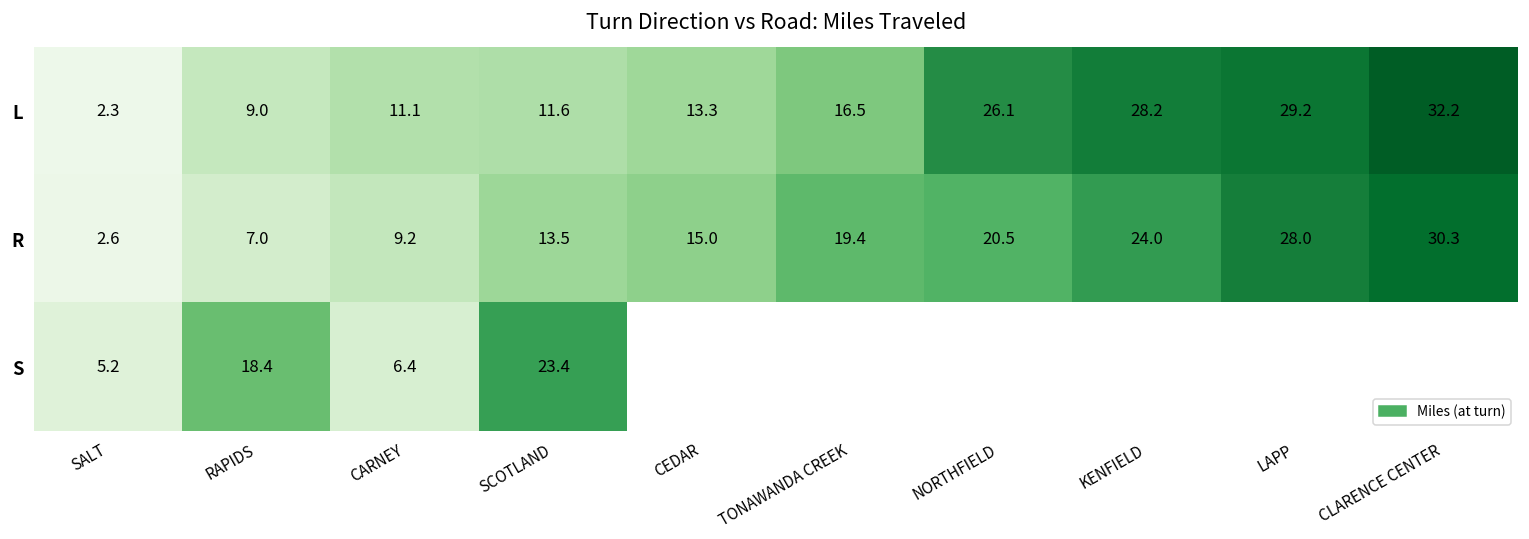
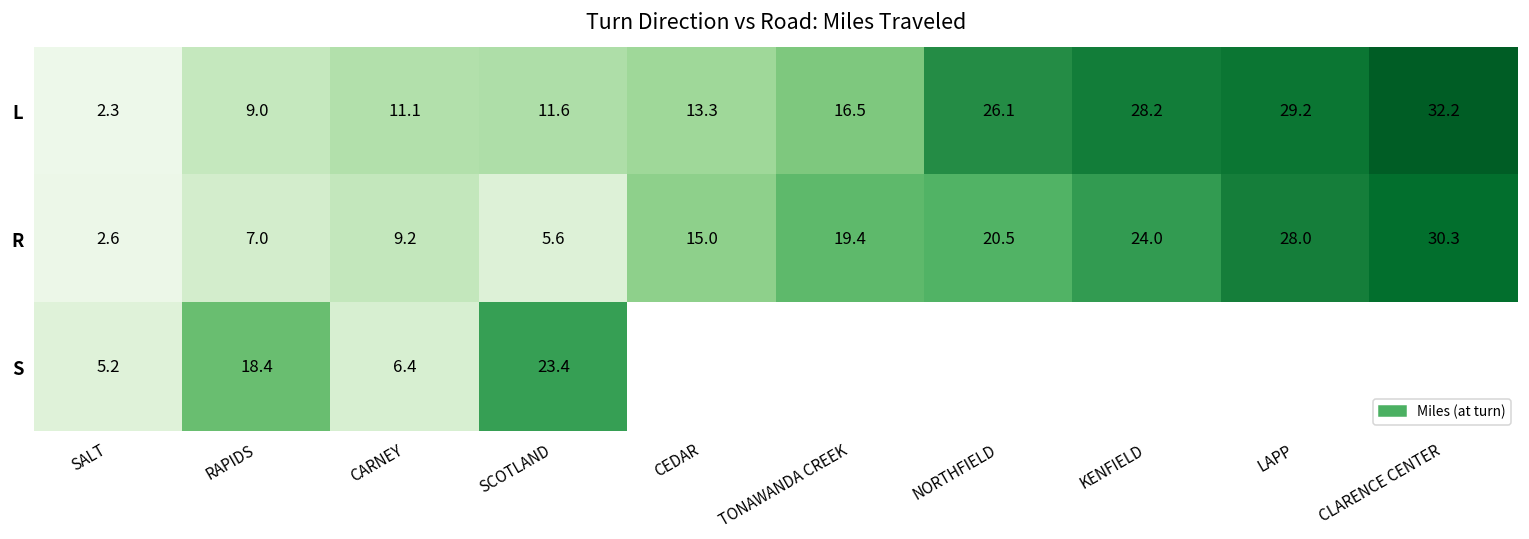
  {
    "L": {
      "SALT": 2.3,
      "RAPIDS": 9.0,
      "CARNEY": 11.1,
      "SCOTLAND": 11.6,
      "CEDAR": 13.3,
      "TONAWANDA CREEK": 16.5,
      "NORTHFIELD": 26.1,
      "KENFIELD": 28.2,
      "LAPP": 29.2,
      "CLARENCE CENTER": 32.2
    },
    "R": {
      "SALT": 2.6,
      "RAPIDS": 7.0,
      "CARNEY": 9.2,
-     "SCOTLAND": 13.5,
+     "SCOTLAND": 5.6,
      "CEDAR": 15.0,
      "TONAWANDA CREEK": 19.4,
      "NORTHFIELD": 20.5,
      "KENFIELD": 24.0,
      "LAPP": 28.0,
      "CLARENCE CENTER": 30.3
    },
    "S": {
      "SALT": 5.2,
      "RAPIDS": 18.4,
      "CARNEY": 6.4,
      "SCOTLAND": 23.4
    }
  }
